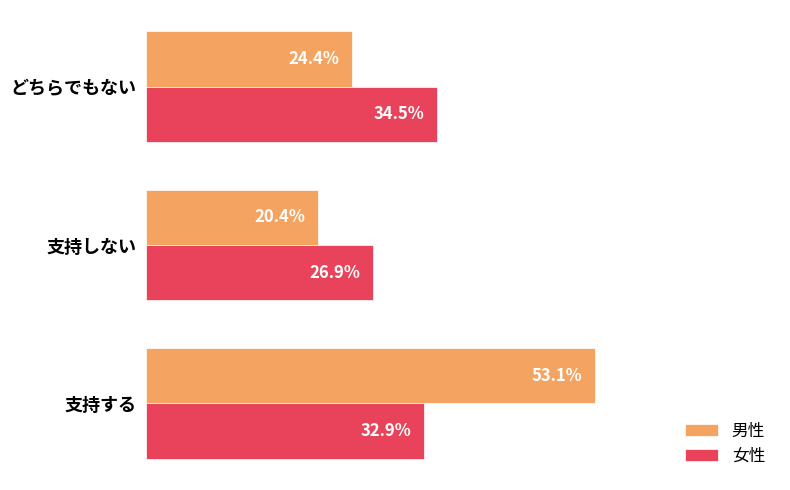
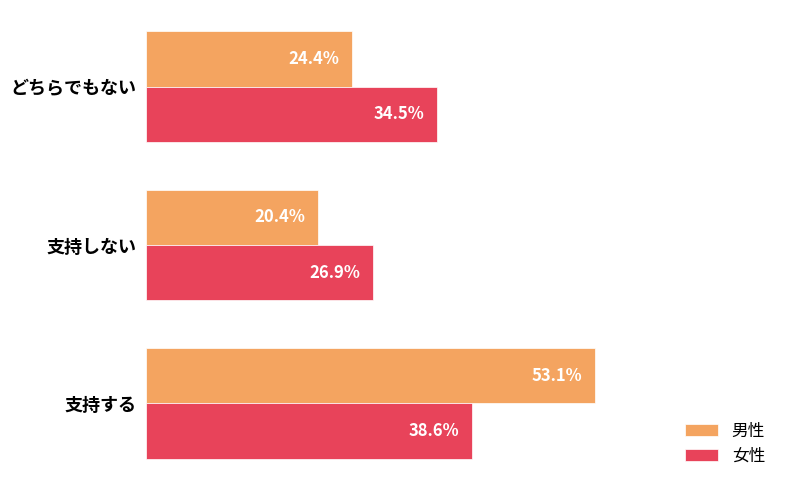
  {
    "男性": {
      "どちらでもない": "24.4%",
      "支持しない": "20.4%",
      "支持する": "53.1%"
    },
    "女性": {
      "どちらでもない": "34.5%",
      "支持しない": "26.9%",
-     "支持する": "32.9%"
+     "支持する": "38.6%"
    }
  }
